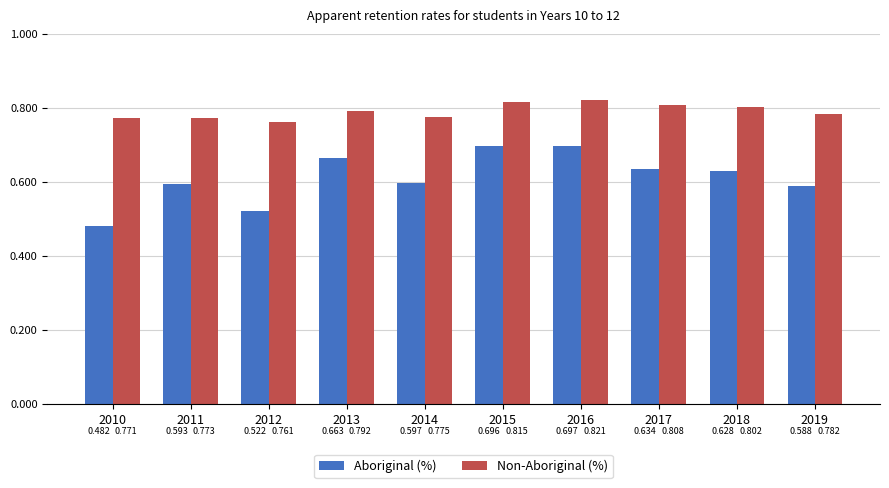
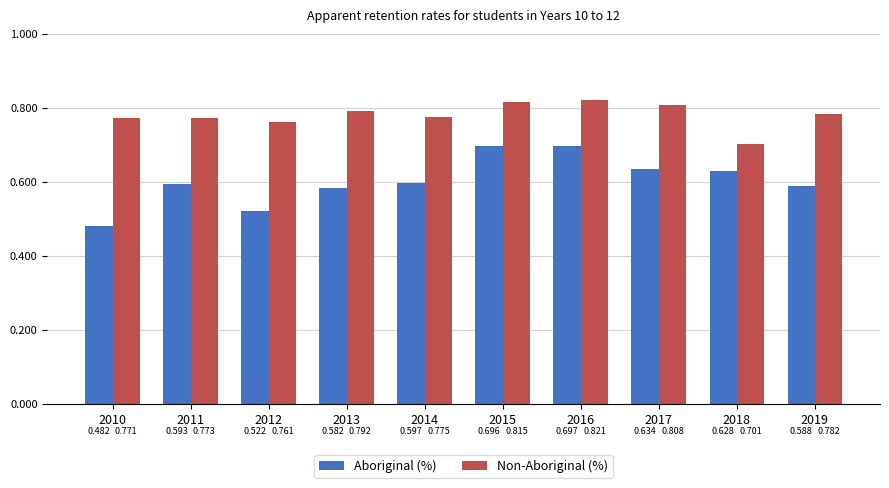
  {
    "Aboriginal (%)": {
-     "2013": 0.663
+     "2013": 0.582
    },
    "Non-Aboriginal (%)": {
-     "2018": 0.802
+     "2018": 0.701
    }
  }
